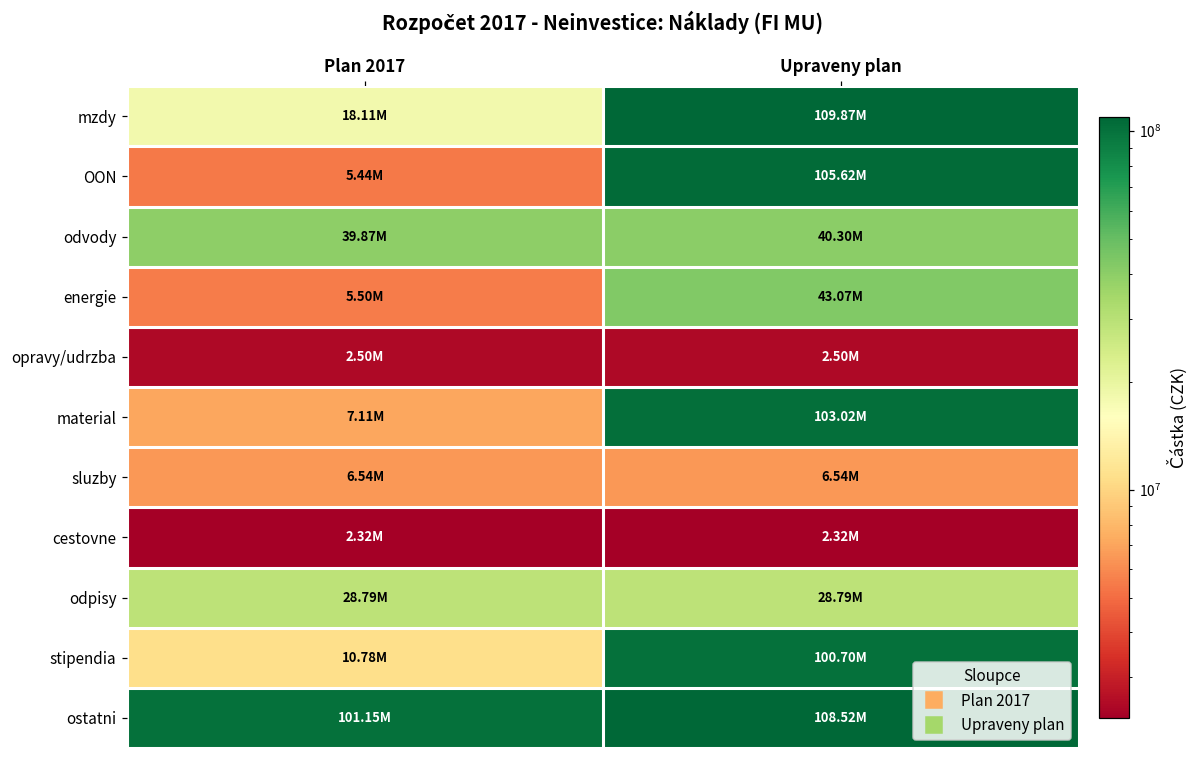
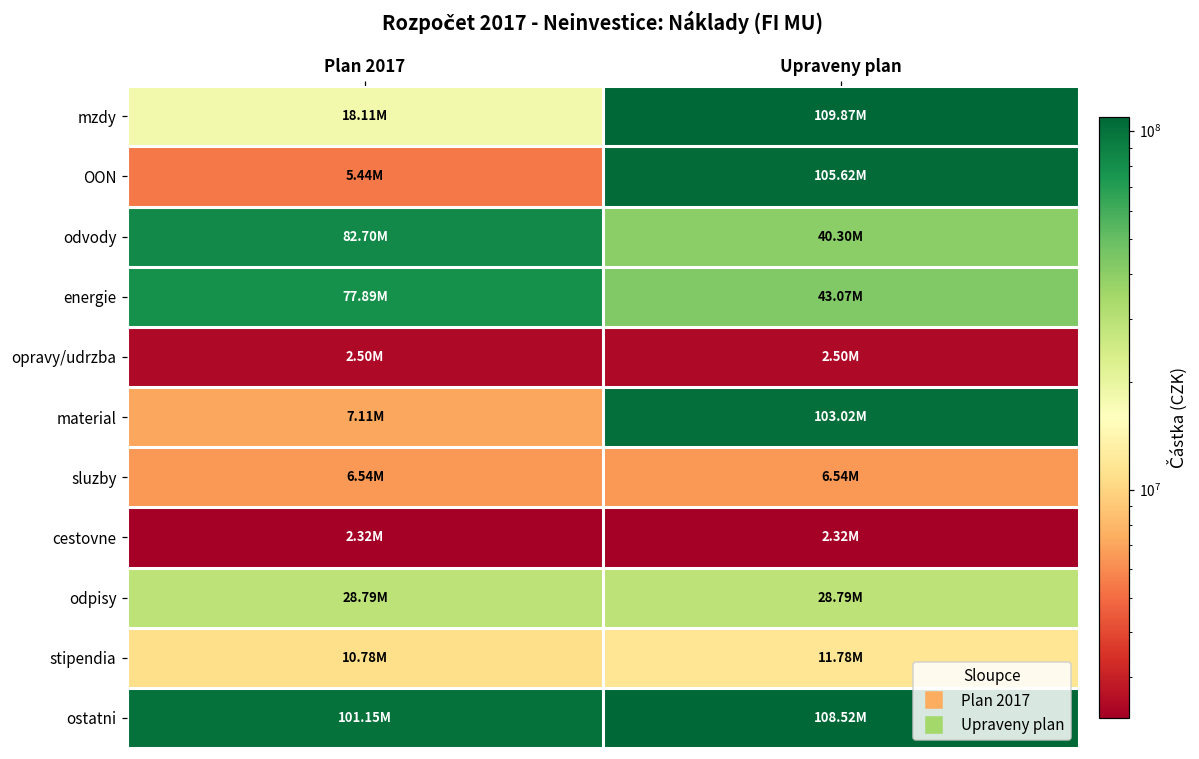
  {
    "mzdy": {
      "Plan 2017": "18.11M",
      "Upraveny plan": "109.87M"
    },
    "OON": {
      "Plan 2017": "5.44M",
      "Upraveny plan": "105.62M"
    },
    "odvody": {
-     "Plan 2017": "39.87M",
+     "Plan 2017": "82.70M",
      "Upraveny plan": "40.30M"
    },
    "energie": {
-     "Plan 2017": "5.50M",
+     "Plan 2017": "77.89M",
      "Upraveny plan": "43.07M"
    },
    "opravy/udrzba": {
      "Plan 2017": "2.50M",
      "Upraveny plan": "2.50M"
    },
    "material": {
      "Plan 2017": "7.11M",
      "Upraveny plan": "103.02M"
    },
    "sluzby": {
      "Plan 2017": "6.54M",
      "Upraveny plan": "6.54M"
    },
    "cestovne": {
      "Plan 2017": "2.32M",
      "Upraveny plan": "2.32M"
    },
    "odpisy": {
      "Plan 2017": "28.79M",
      "Upraveny plan": "28.79M"
    },
    "stipendia": {
      "Plan 2017": "10.78M",
-     "Upraveny plan": "100.70M"
+     "Upraveny plan": "11.78M"
    },
    "ostatni": {
      "Plan 2017": "101.15M",
      "Upraveny plan": "108.52M"
    }
  }
